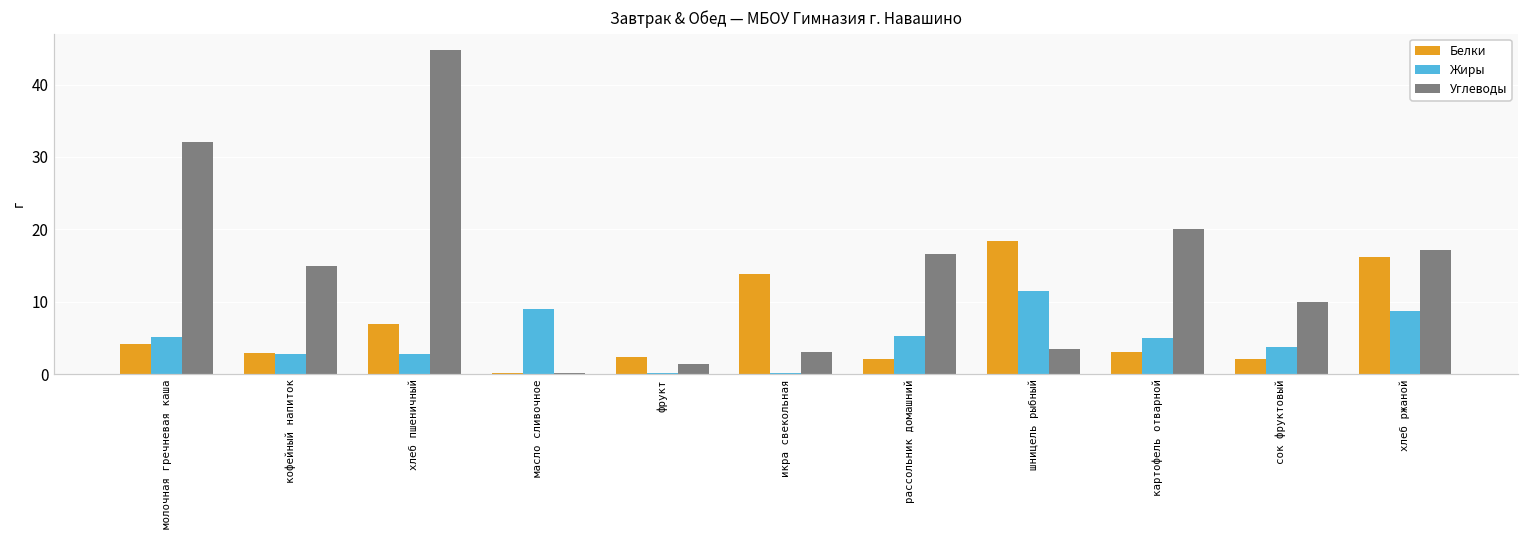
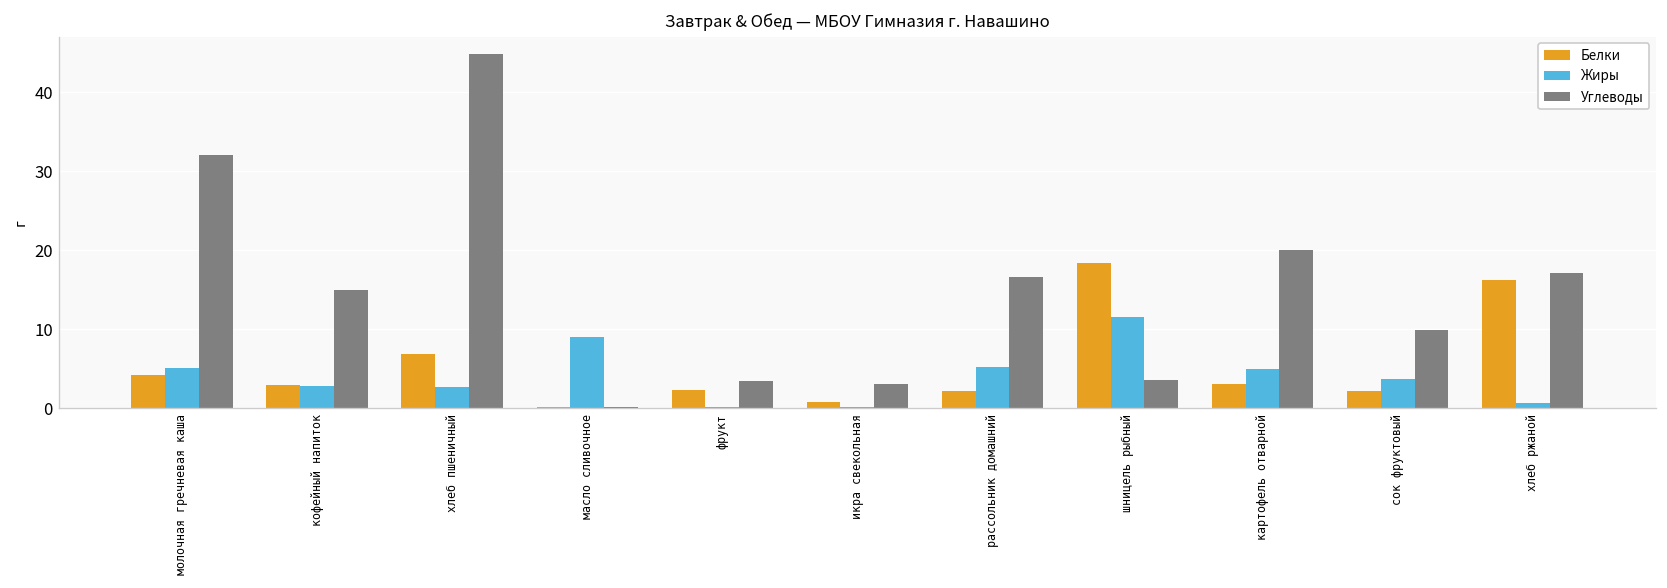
  {
    "Белки": {
      "молочная гречневая каша": 4,
      "кофейный напиток": 3,
      "хлеб пшеничный": 7,
      "фрукт": 2,
-     "икра свекольная": 14,
+     "икра свекольная": 1,
      "рассольник домашний": 2,
      "шницель рыбный": 18,
      "картофель отварной": 3,
      "сок фруктовый": 2,
      "хлеб ржаной": 16
    },
    "Жиры": {
      "молочная гречневая каша": 5,
      "кофейный напиток": 3,
      "хлеб пшеничный": 3,
      "масло сливочное": 9,
      "рассольник домашний": 5,
      "шницель рыбный": 12,
      "картофель отварной": 5,
      "сок фруктовый": 4,
-     "хлеб ржаной": 9
+     "хлеб ржаной": 1
    },
    "Углеводы": {
      "молочная гречневая каша": 32,
      "кофейный напиток": 15,
      "хлеб пшеничный": 45,
-     "фрукт": 1,
+     "фрукт": 3,
      "икра свекольная": 3,
      "рассольник домашний": 17,
      "шницель рыбный": 4,
      "картофель отварной": 20,
      "сок фруктовый": 10,
      "хлеб ржаной": 17
    }
  }
